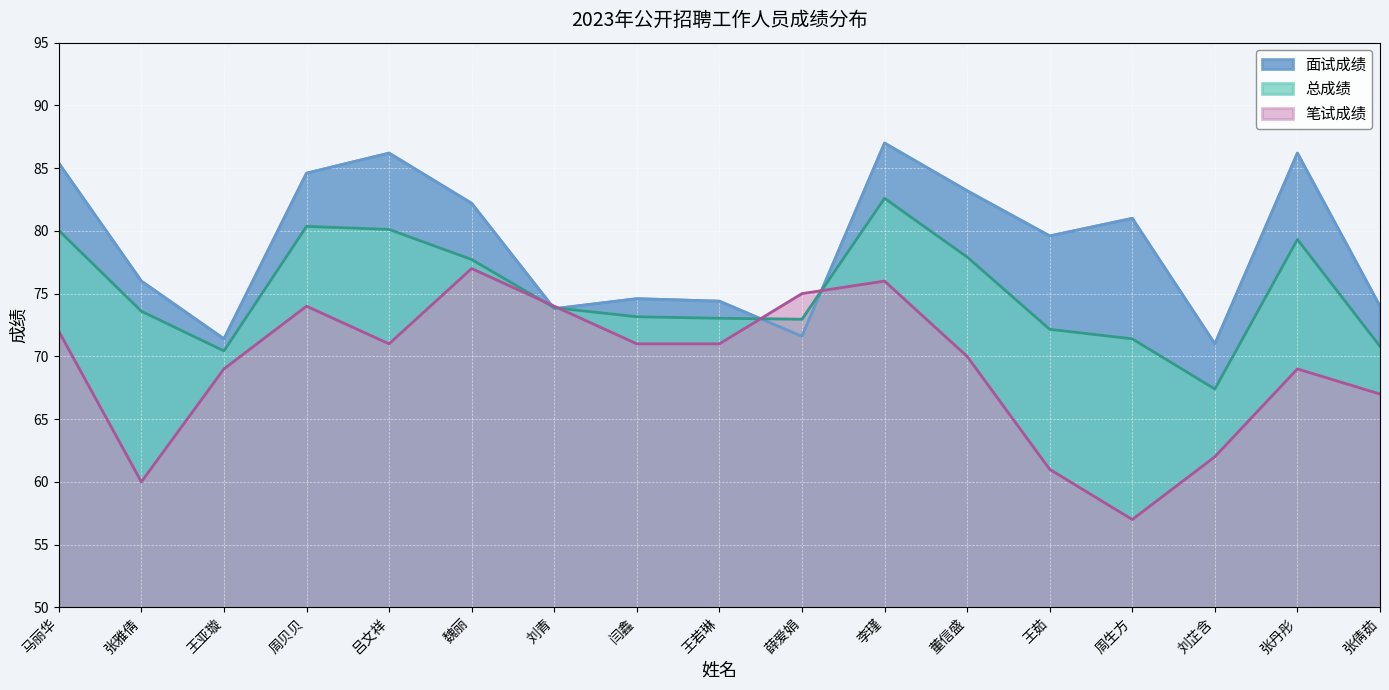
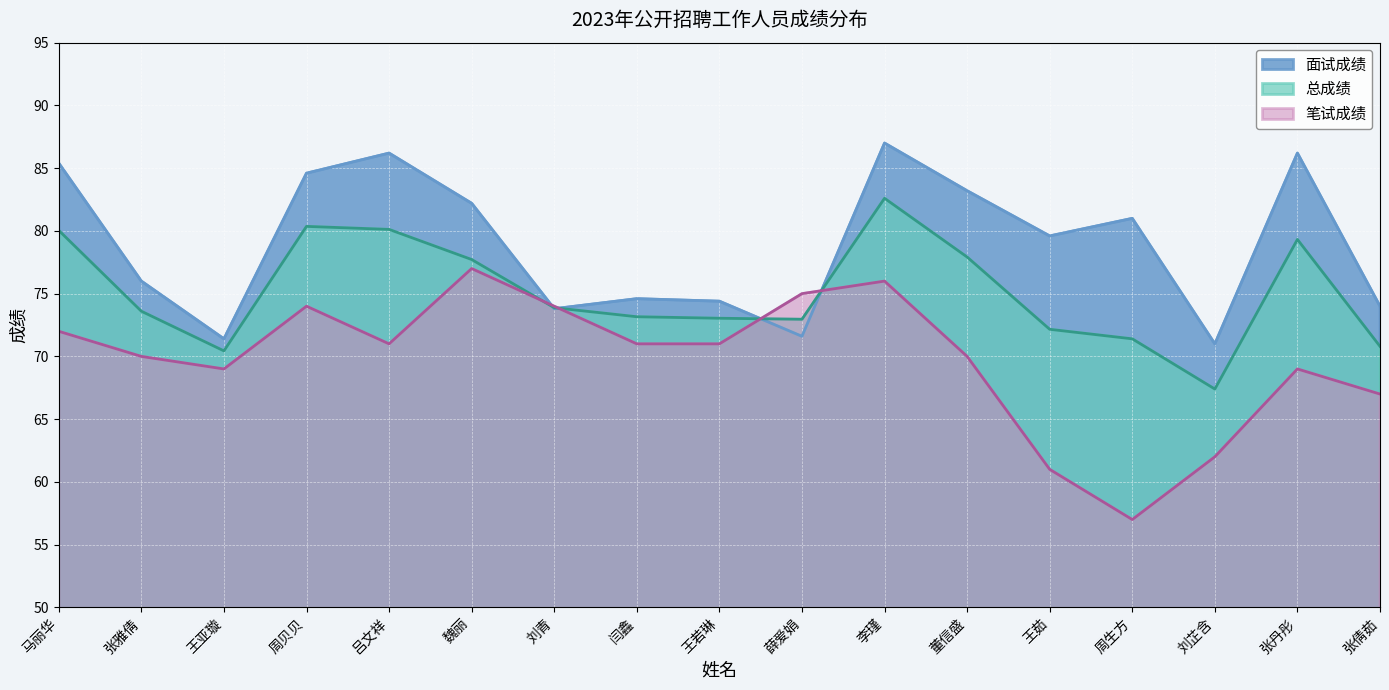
  {
    "笔试成绩": {
      "马丽华": 72,
-     "张雅倩": 60,
+     "张雅倩": 70,
      "王亚璇": 69,
      "周贝贝": 74,
      "吕文祥": 71,
      "魏丽": 77,
      "闫鑫": 71,
      "王若琳": 71,
      "薛爱娟": 75,
      "李瑾": 76,
      "董信盛": 70,
      "王茹": 61,
      "周生方": 57,
      "刘芷含": 62,
      "张丹彤": 69,
      "张倩茹": 67
    }
  }
